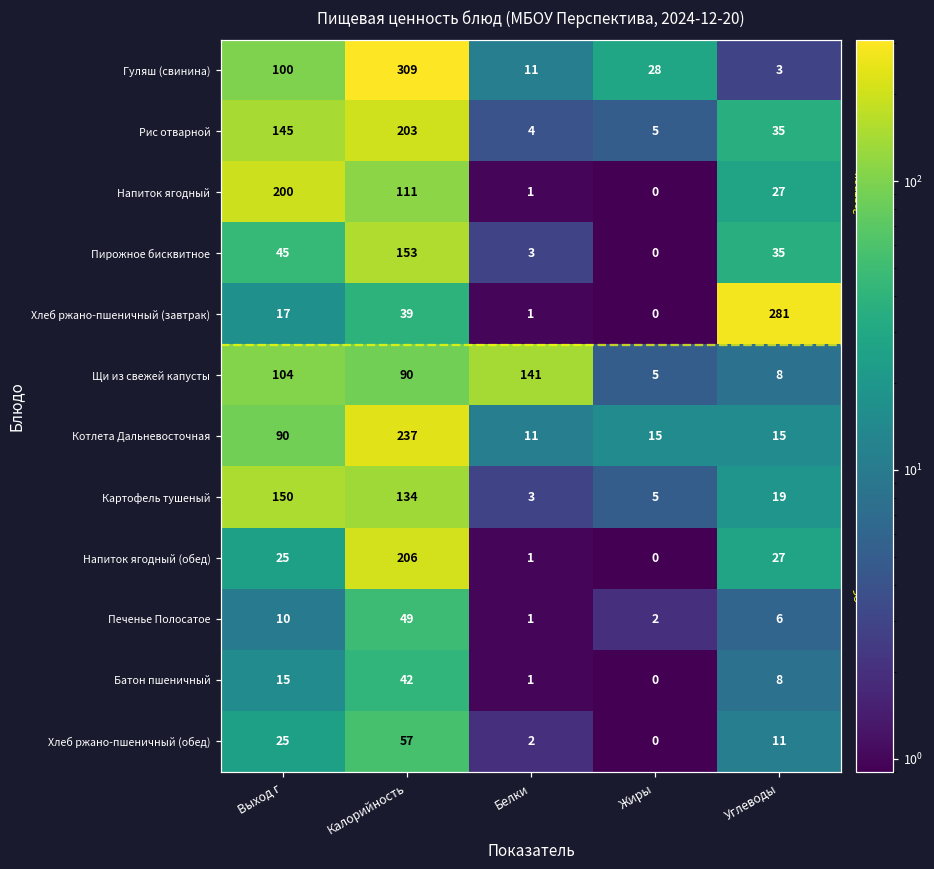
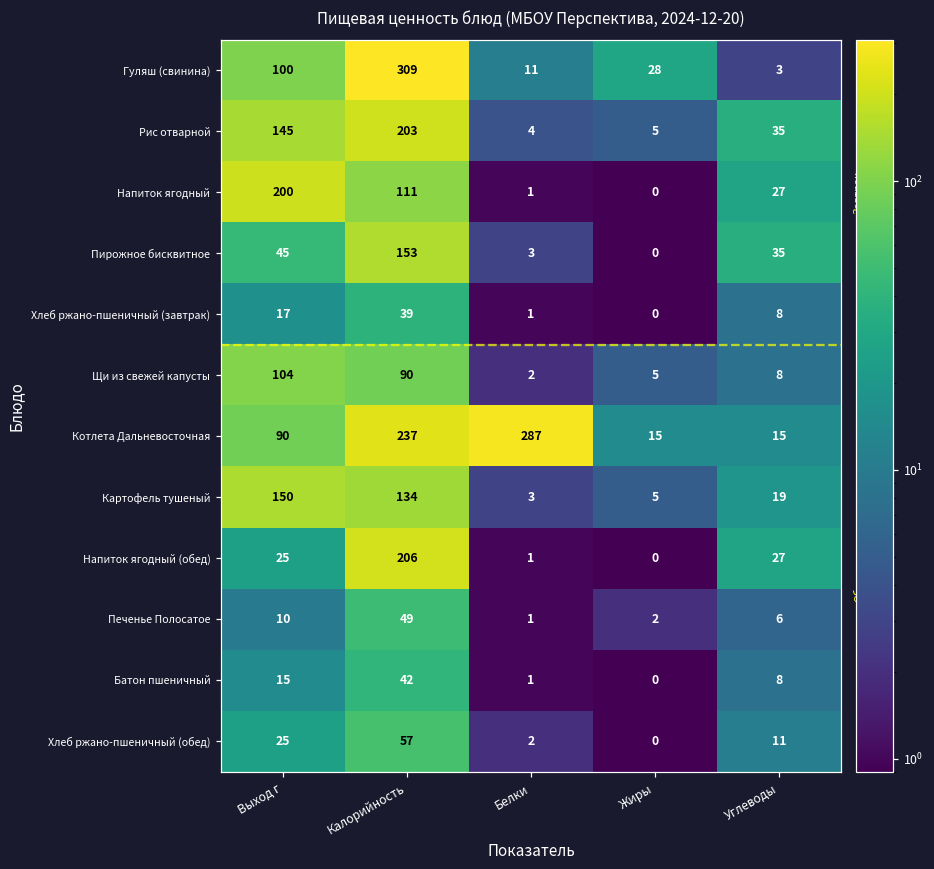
  {
    "Гуляш (свинина)": {
      "Выход г": 100,
      "Калорийность": 309,
      "Белки": 11,
      "Жиры": 28,
      "Углеводы": 3
    },
    "Рис отварной": {
      "Выход г": 145,
      "Калорийность": 203,
      "Белки": 4,
      "Жиры": 5,
      "Углеводы": 35
    },
    "Напиток ягодный": {
      "Выход г": 200,
      "Калорийность": 111,
      "Белки": 1,
      "Жиры": 0,
      "Углеводы": 27
    },
    "Пирожное бисквитное": {
      "Выход г": 45,
      "Калорийность": 153,
      "Белки": 3,
      "Жиры": 0,
      "Углеводы": 35
    },
    "Хлеб ржано-пшеничный (завтрак)": {
      "Выход г": 17,
      "Калорийность": 39,
      "Белки": 1,
      "Жиры": 0,
-     "Углеводы": 281
+     "Углеводы": 8
    },
    "Щи из свежей капусты": {
      "Выход г": 104,
      "Калорийность": 90,
-     "Белки": 141,
+     "Белки": 2,
      "Жиры": 5,
      "Углеводы": 8
    },
    "Котлета Дальневосточная": {
      "Выход г": 90,
      "Калорийность": 237,
-     "Белки": 11,
+     "Белки": 287,
      "Жиры": 15,
      "Углеводы": 15
    },
    "Картофель тушеный": {
      "Выход г": 150,
      "Калорийность": 134,
      "Белки": 3,
      "Жиры": 5,
      "Углеводы": 19
    },
    "Напиток ягодный (обед)": {
      "Выход г": 25,
      "Калорийность": 206,
      "Белки": 1,
      "Жиры": 0,
      "Углеводы": 27
    },
    "Печенье Полосатое": {
      "Выход г": 10,
      "Калорийность": 49,
      "Белки": 1,
      "Жиры": 2,
      "Углеводы": 6
    },
    "Батон пшеничный": {
      "Выход г": 15,
      "Калорийность": 42,
      "Белки": 1,
      "Жиры": 0,
      "Углеводы": 8
    },
    "Хлеб ржано-пшеничный (обед)": {
      "Выход г": 25,
      "Калорийность": 57,
      "Белки": 2,
      "Жиры": 0,
      "Углеводы": 11
    }
  }
